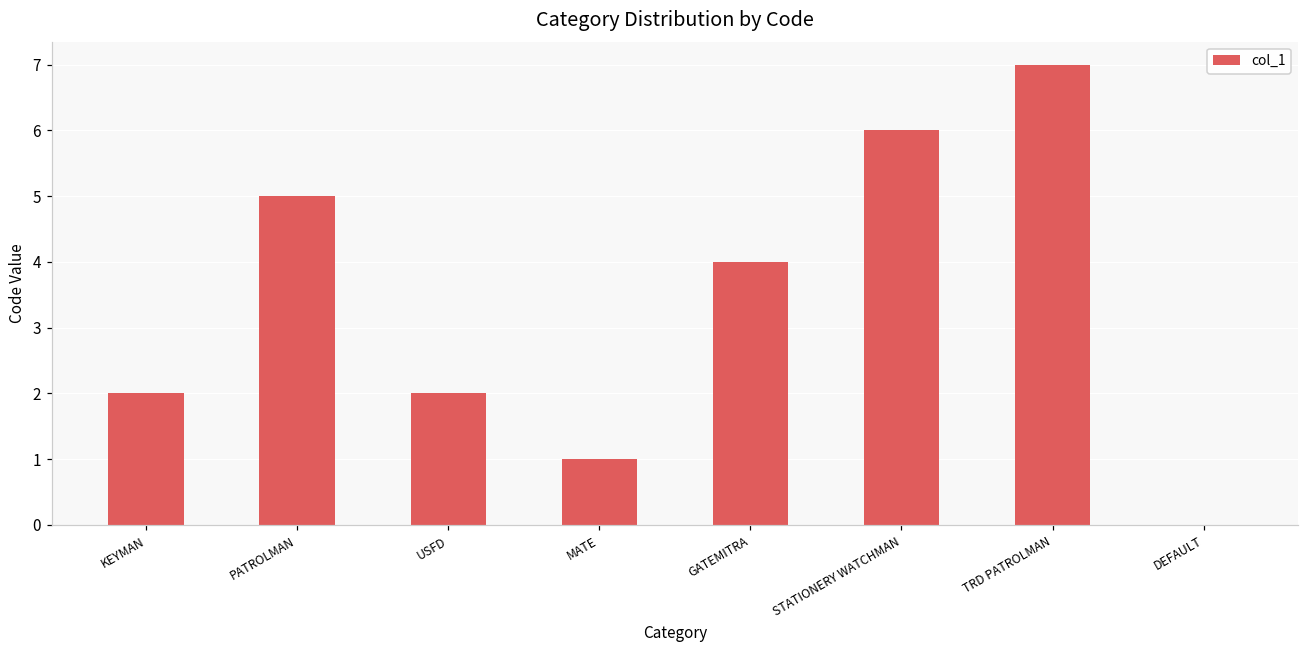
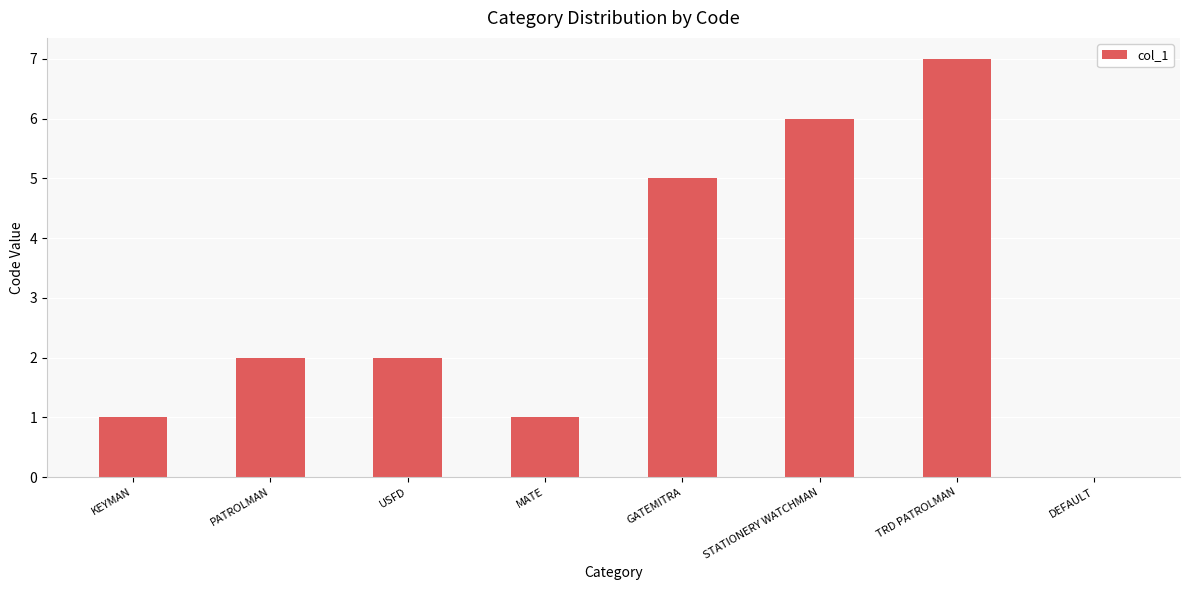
  {
-   "KEYMAN": 2,
-   "PATROLMAN": 5,
+   "KEYMAN": 1,
+   "PATROLMAN": 2,
    "USFD": 2,
    "MATE": 1,
-   "GATEMITRA": 4,
+   "GATEMITRA": 5,
    "STATIONERY WATCHMAN": 6,
    "TRD PATROLMAN": 7,
    "DEFAULT": 0
  }
